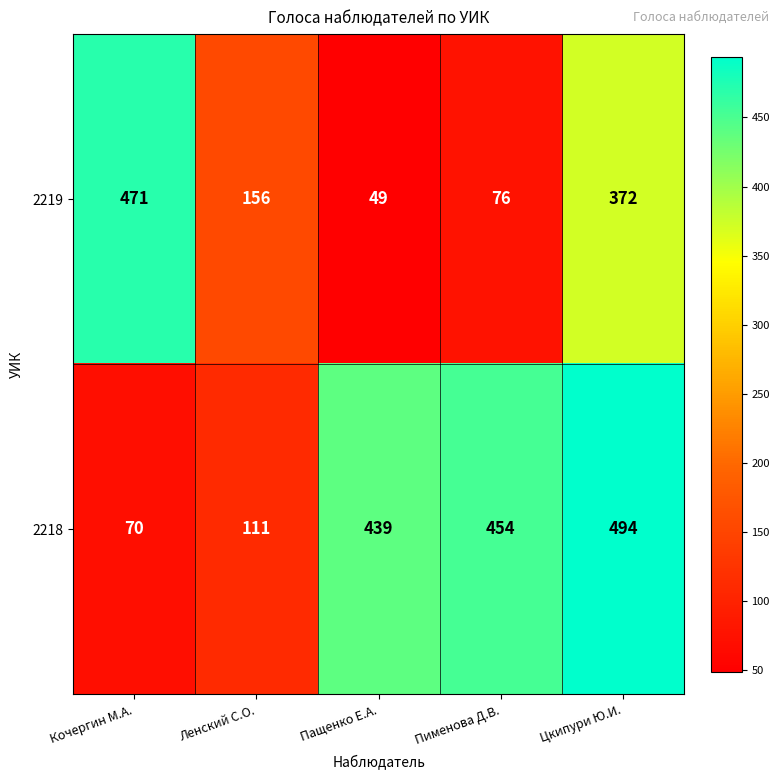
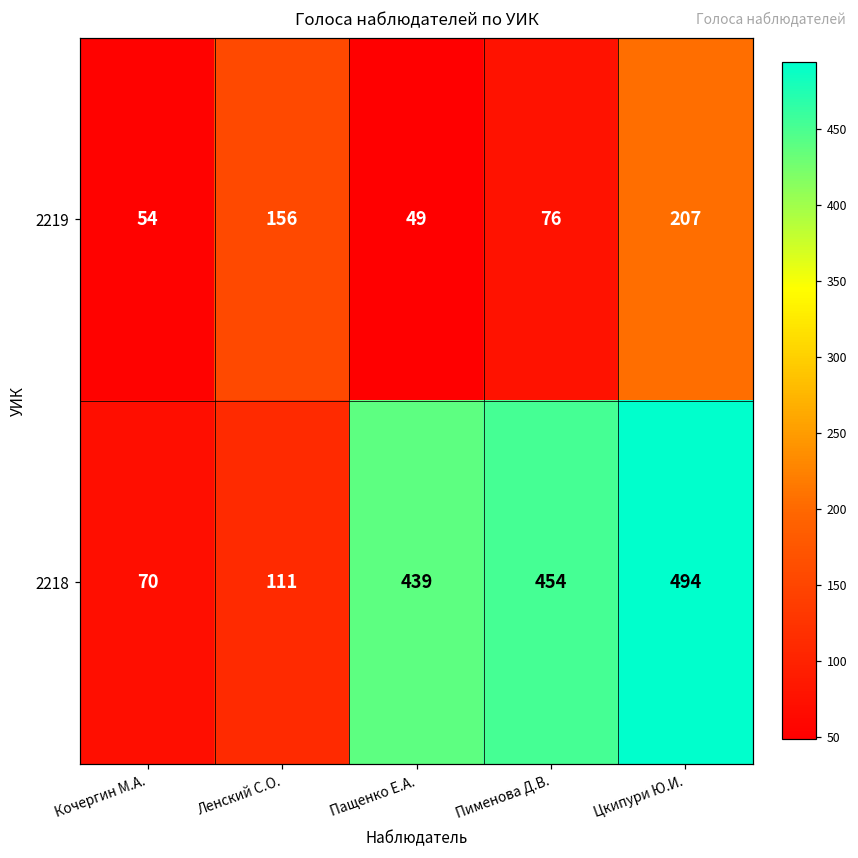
  {
    "2219": {
-     "Кочергин М.А.": 471,
+     "Кочергин М.А.": 54,
      "Ленский С.О.": 156,
      "Пащенко Е.А.": 49,
      "Пименова Д.В.": 76,
-     "Цкипури Ю.И.": 372
+     "Цкипури Ю.И.": 207
    },
    "2218": {
      "Кочергин М.А.": 70,
      "Ленский С.О.": 111,
      "Пащенко Е.А.": 439,
      "Пименова Д.В.": 454,
      "Цкипури Ю.И.": 494
    }
  }
